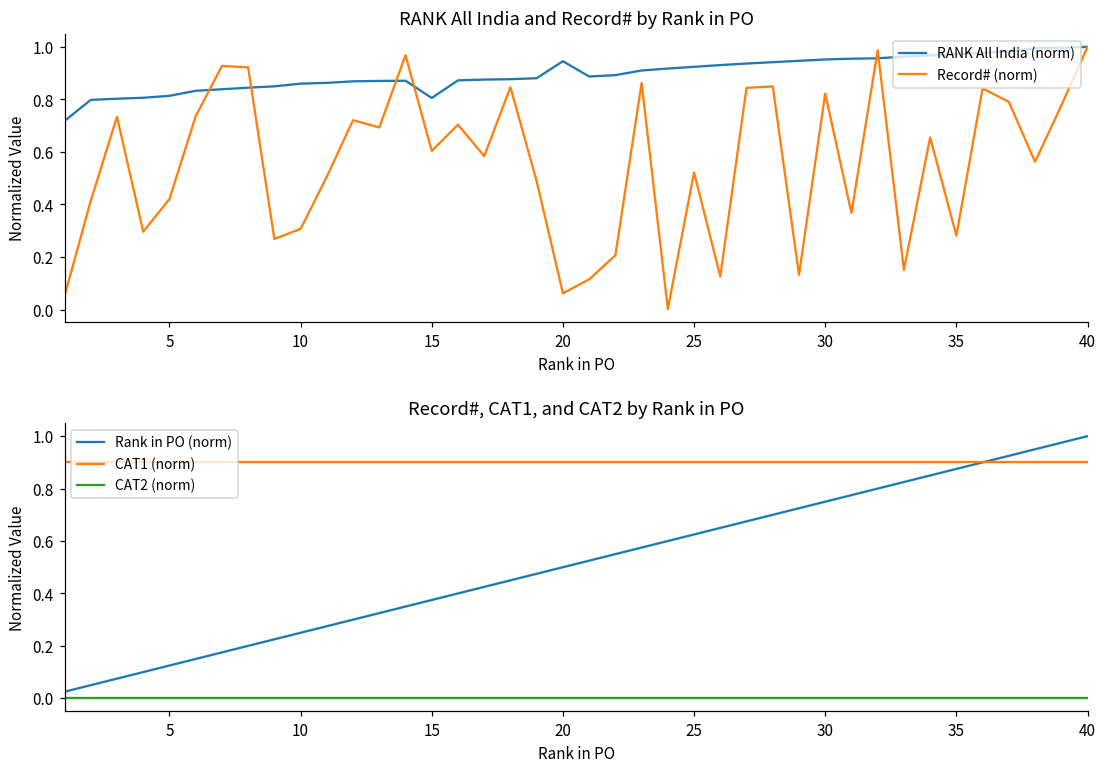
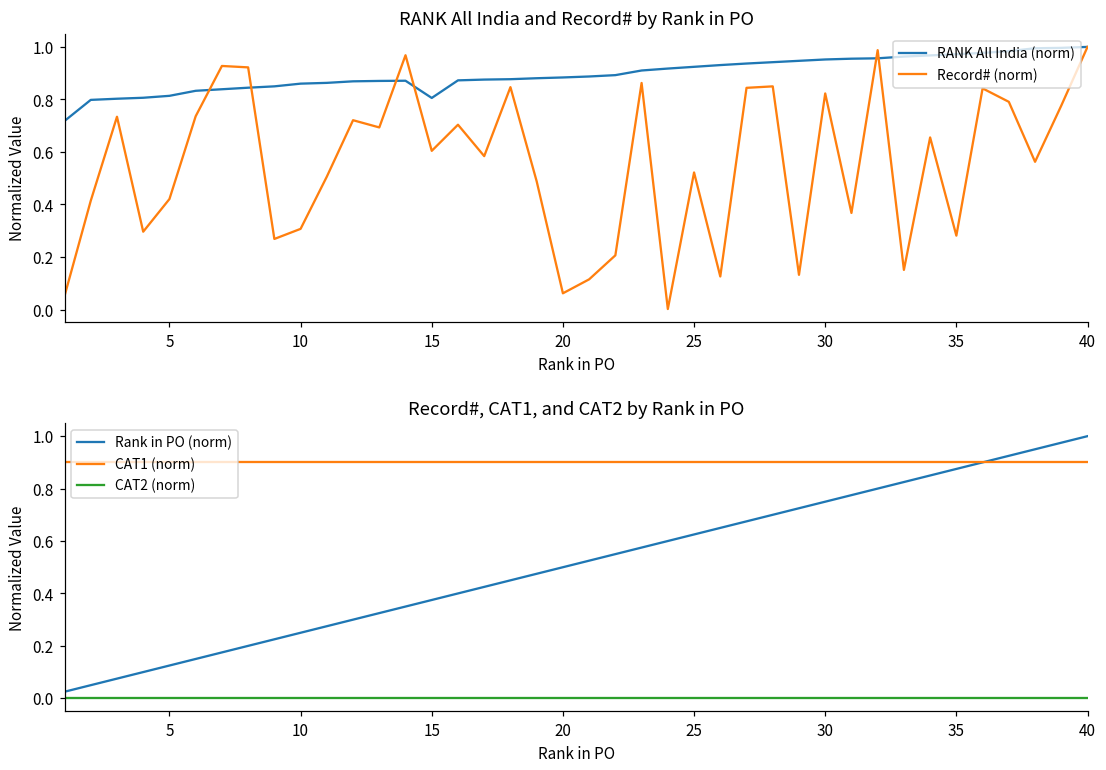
  {
    "RANK All India and Record# by Rank in PO": {
      "RANK All India (norm)": {
        "5": 0.81,
        "10": 0.86,
        "15": 0.81,
-       "20": 0.95,
+       "20": 0.88,
        "25": 0.92,
        "30": 0.95
      },
      "Record# (norm)": {
        "5": 0.42,
        "10": 0.31,
        "15": 0.60,
        "20": 0.06,
        "25": 0.52,
        "30": 0.82,
        "35": 0.28
      }
    },
    "Record#, CAT1, and CAT2 by Rank in PO": {
      "Rank in PO (norm)": {
        "5": 0.13,
        "10": 0.25,
        "15": 0.38,
        "20": 0.50,
        "25": 0.63,
        "30": 0.75,
        "35": 0.88,
        "40": 1.00
      },
      "CAT1 (norm)": {
        "10": 0.90,
        "15": 0.90,
        "20": 0.90,
        "25": 0.90,
        "30": 0.90,
        "35": 0.90,
        "40": 0.90
      },
      "CAT2 (norm)": {
        "5": 0.00,
        "10": 0.00,
        "15": 0.00,
        "20": 0.00,
        "25": 0.00,
        "30": 0.00,
        "35": 0.00,
        "40": 0.00
      }
    }
  }
